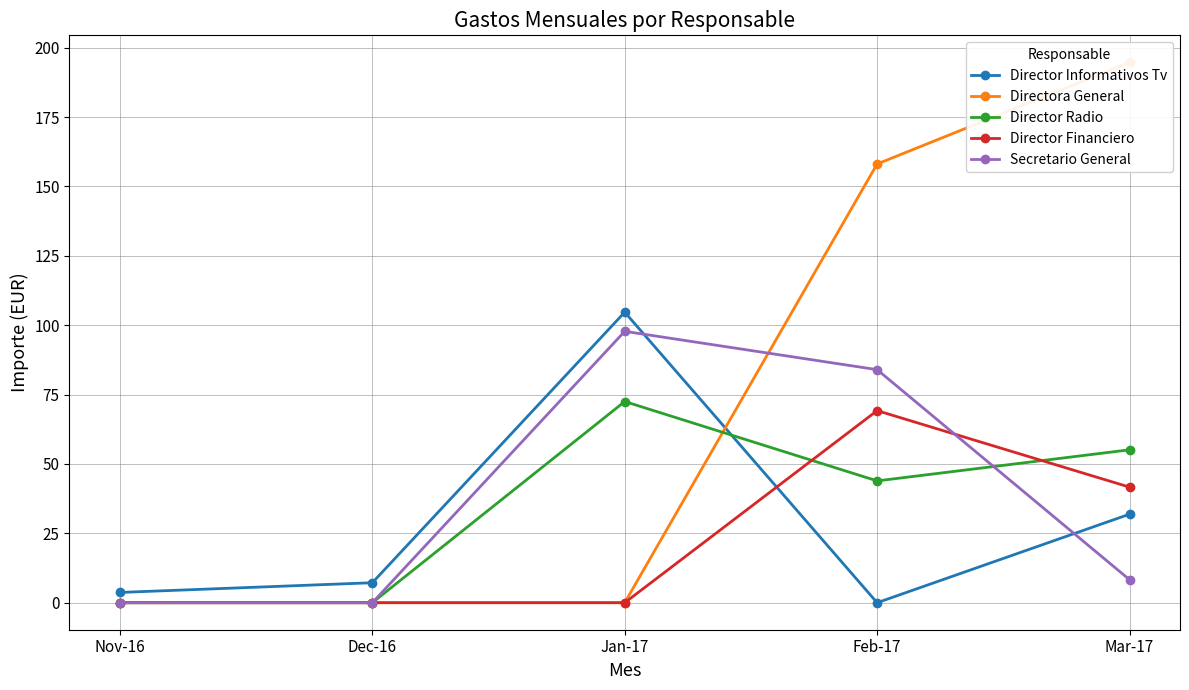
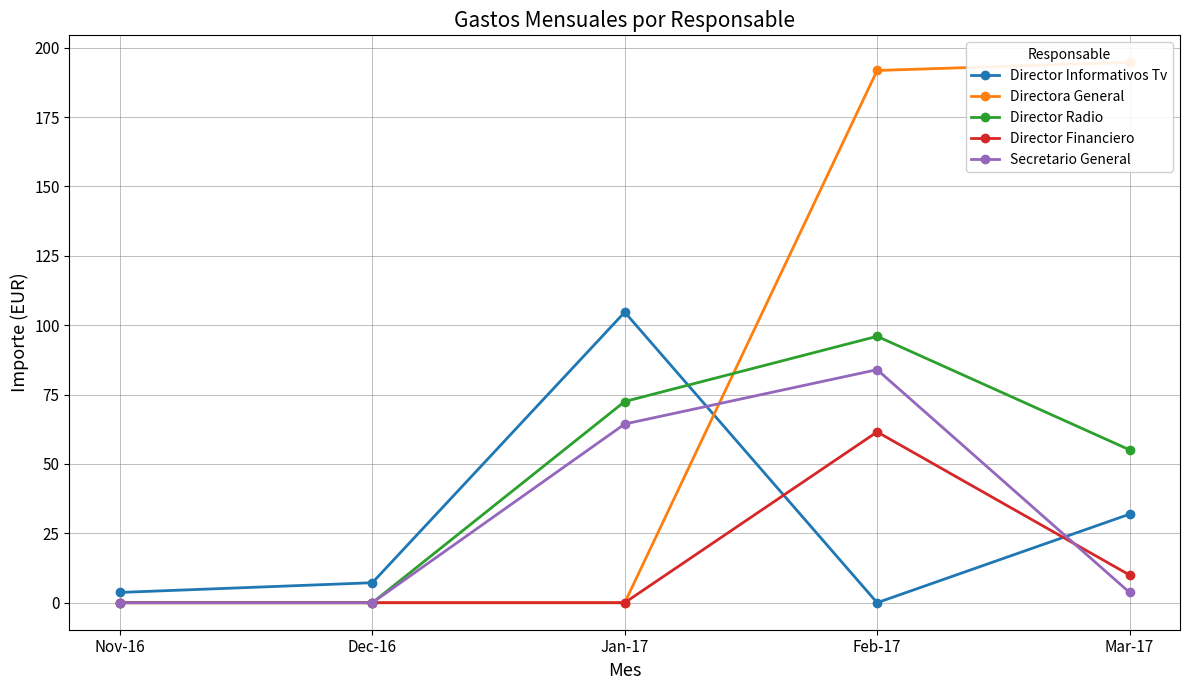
  {
    "Director Informativos Tv": {
      "Nov-16": 4,
      "Dec-16": 7,
      "Jan-17": 105,
      "Feb-17": 0,
      "Mar-17": 32
    },
    "Directora General": {
-     "Feb-17": 158
+     "Feb-17": 192
    },
    "Director Radio": {
      "Jan-17": 73,
-     "Feb-17": 44,
+     "Feb-17": 96,
      "Mar-17": 55
    },
    "Director Financiero": {
-     "Feb-17": 69,
-     "Mar-17": 42
+     "Feb-17": 62,
+     "Mar-17": 10
    },
    "Secretario General": {
-     "Jan-17": 98,
+     "Jan-17": 64,
      "Feb-17": 84,
-     "Mar-17": 8
+     "Mar-17": 4
    }
  }
